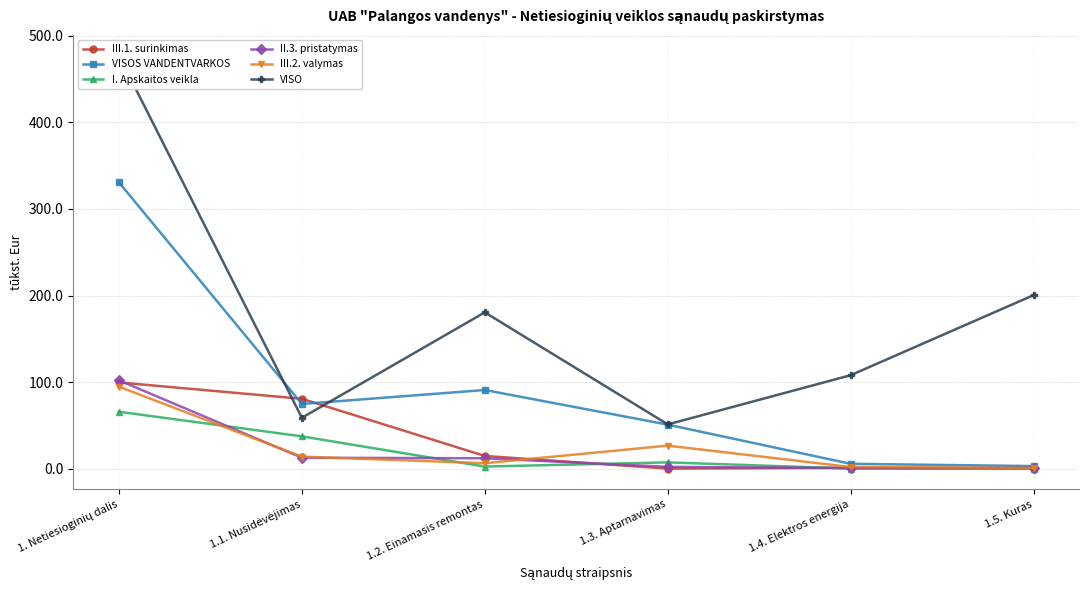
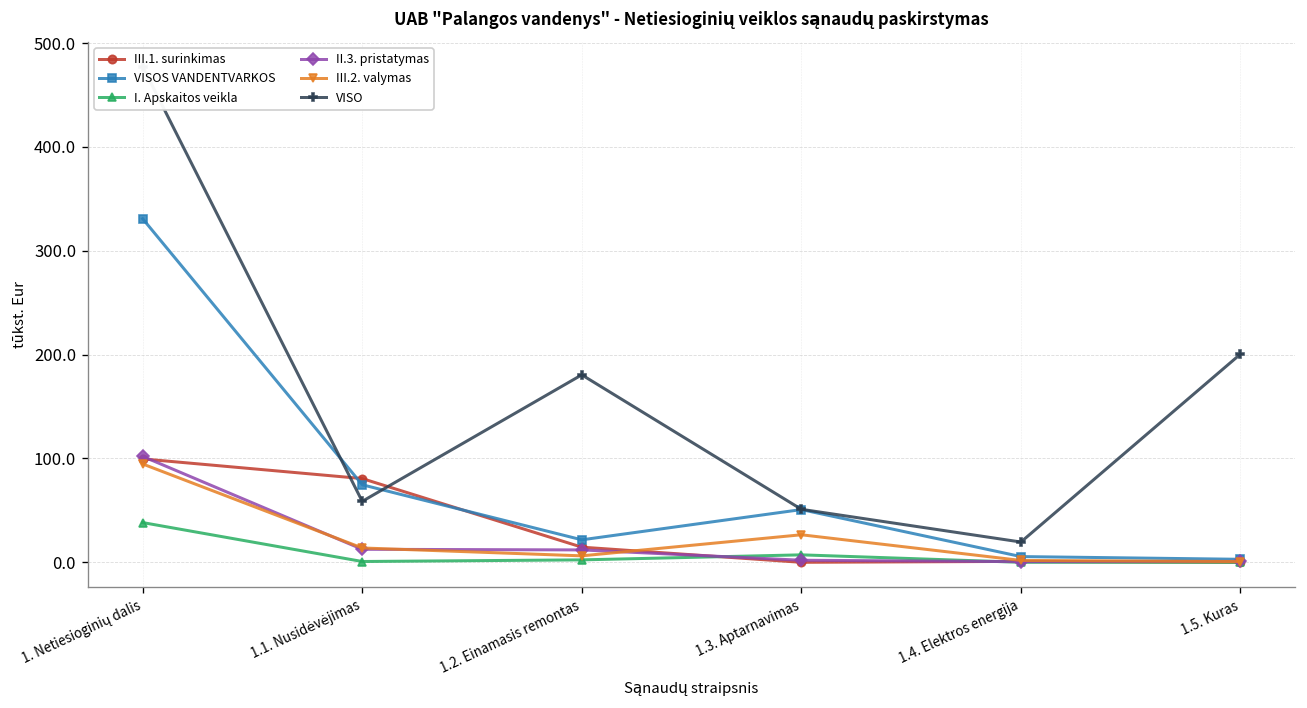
  {
    "III.1. surinkimas": {
      "1.1. Nusidėvėjimas": 80
    },
    "VISOS VANDENTVARKOS": {
      "1. Netiesioginių dalis": 330,
      "1.1. Nusidėvėjimas": 70,
-     "1.2. Einamasis remontas": 90,
+     "1.2. Einamasis remontas": 20,
      "1.4. Elektros energija": 10
    },
    "I. Apskaitos veikla": {
-     "1. Netiesioginių dalis": 70,
-     "1.1. Nusidėvėjimas": 40,
+     "1. Netiesioginių dalis": 40,
+     "1.1. Nusidėvėjimas": 0,
      "1.2. Einamasis remontas": 0,
      "1.3. Aptarnavimas": 10
    },
    "III.2. valymas": {
      "1. Netiesioginių dalis": 90,
      "1.2. Einamasis remontas": 10,
      "1.3. Aptarnavimas": 30
    },
    "VISO": {
      "1.1. Nusidėvėjimas": 60,
      "1.2. Einamasis remontas": 180,
-     "1.4. Elektros energija": 110,
+     "1.4. Elektros energija": 20,
      "1.5. Kuras": 200
    }
  }
